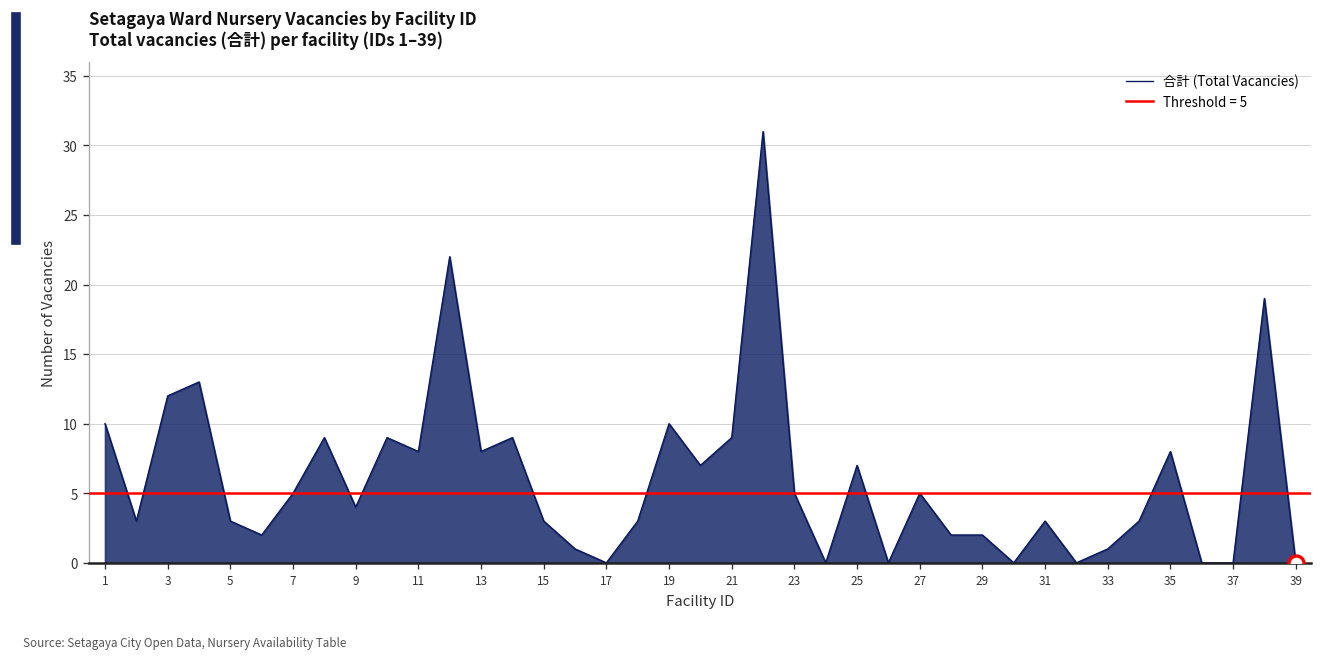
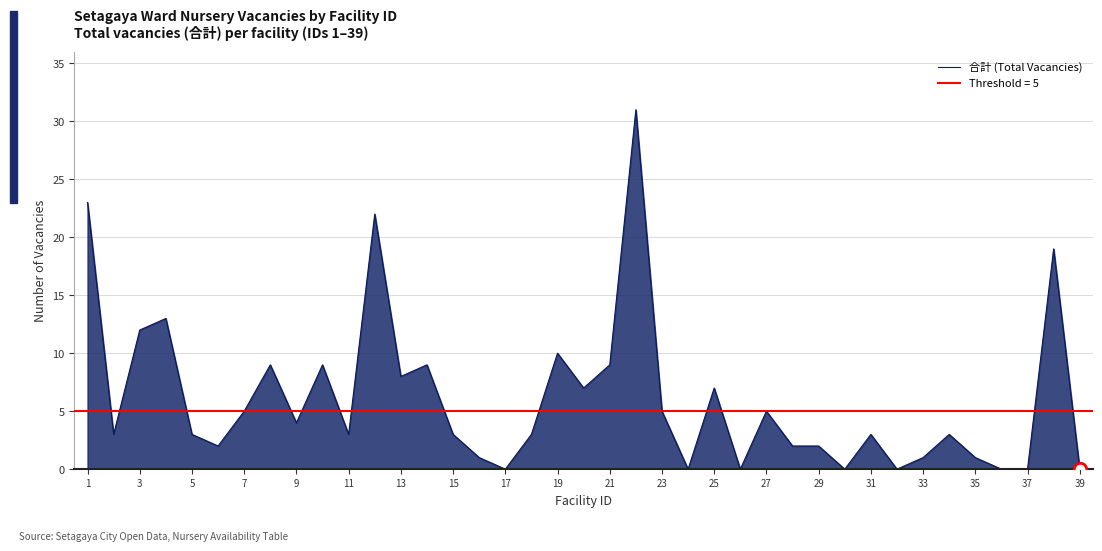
  {
    "合計 (Total Vacancies)": {
-     "1": 10,
+     "1": 23,
      "3": 12,
      "5": 3,
      "7": 5,
      "9": 4,
-     "11": 8,
+     "11": 3,
      "13": 8,
      "15": 3,
      "17": 0,
      "19": 10,
      "21": 9,
      "23": 5,
      "25": 7,
      "27": 5,
      "29": 2,
      "31": 3,
      "33": 1,
-     "35": 8,
+     "35": 1,
      "37": 0
    }
  }
